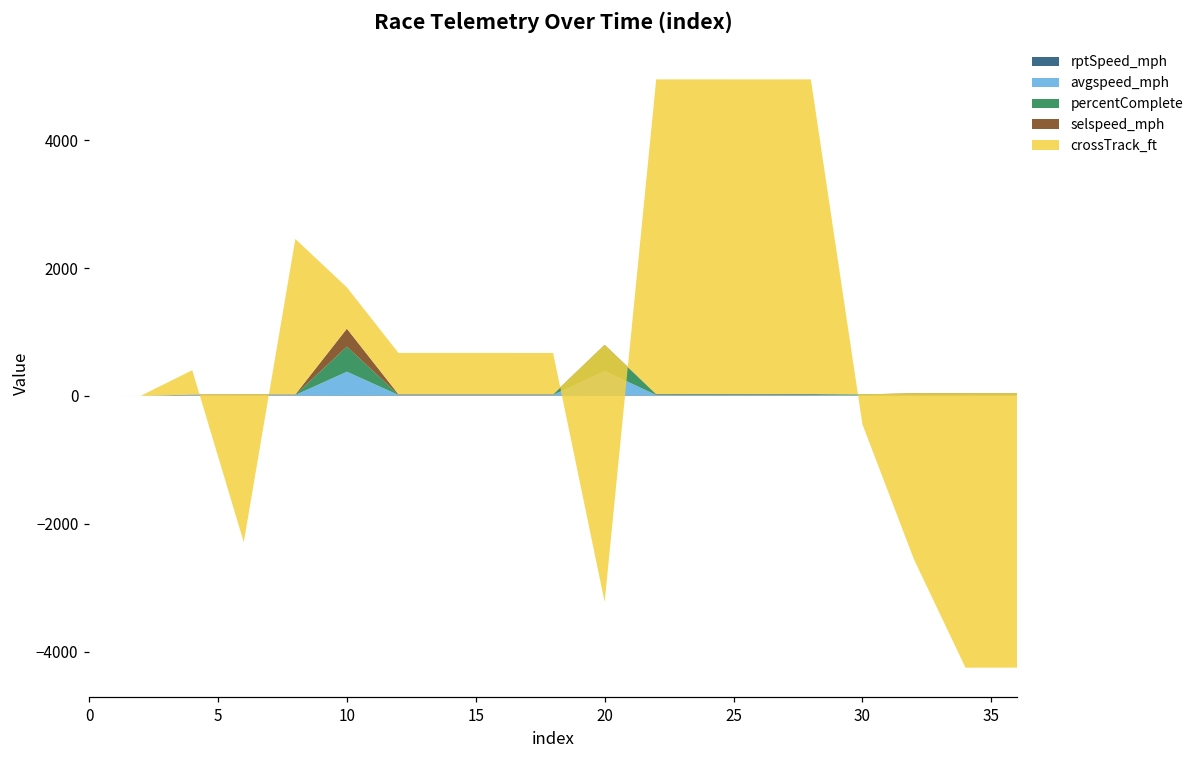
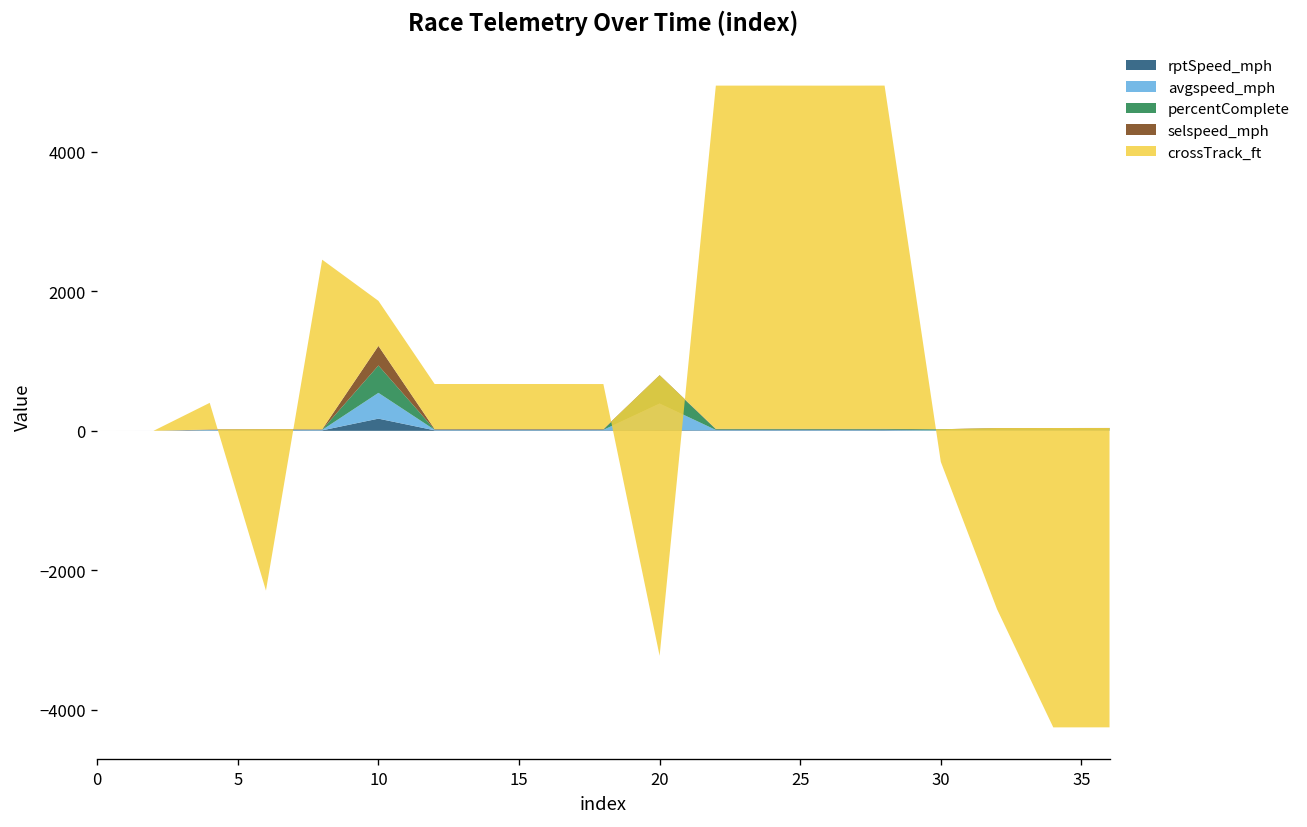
  {
    "rptSpeed_mph": {
-     "10": 0
+     "10": 200
    },
    "avgspeed_mph": {
      "10": 400,
      "20": 400
    },
    "percentComplete": {
      "10": 400
    },
    "selspeed_mph": {
      "10": 300
    },
    "crossTrack_ft": {
      "10": 600
    }
  }
